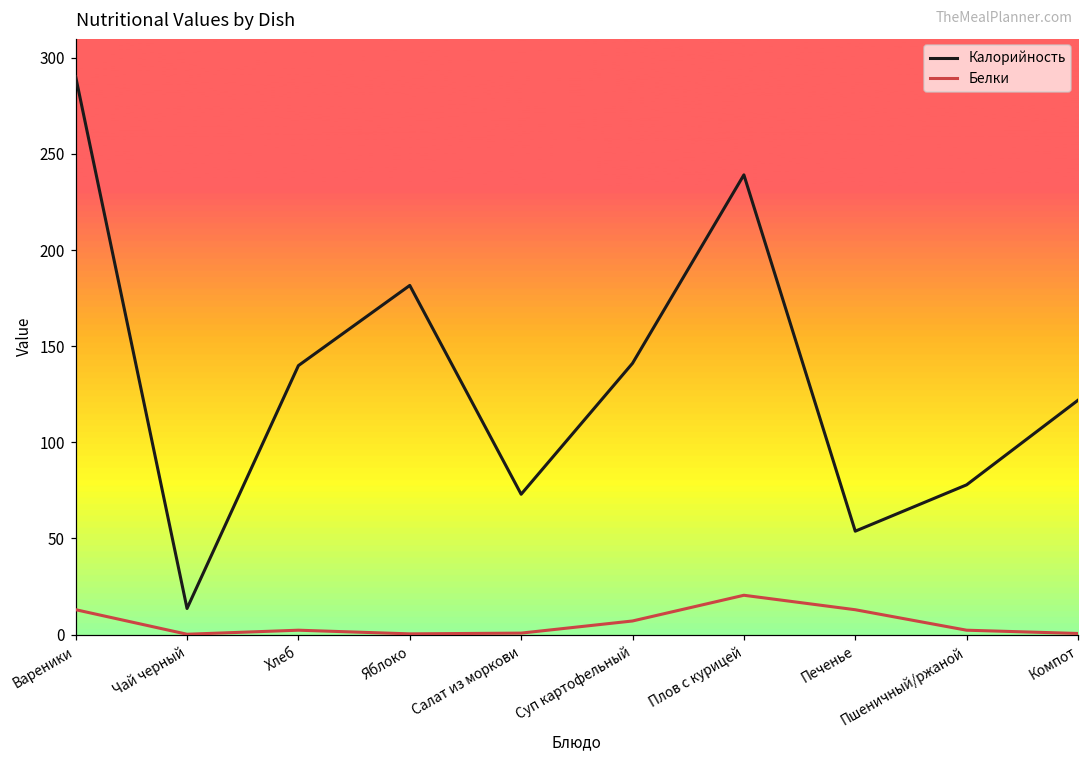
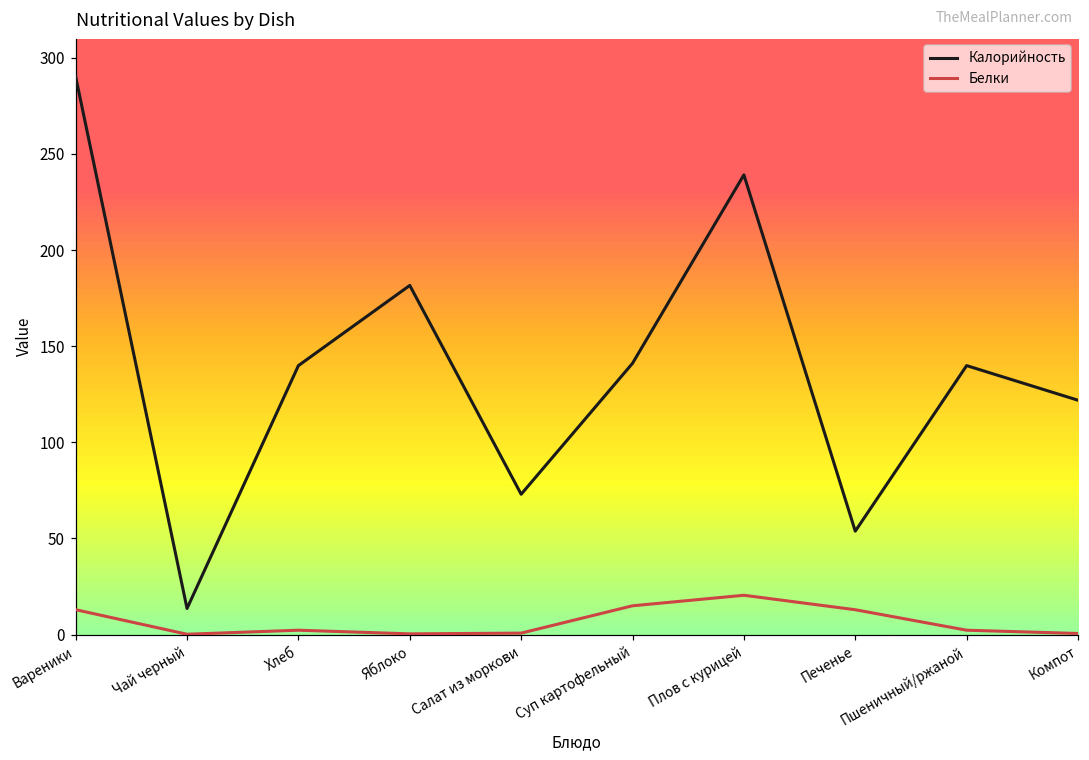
  {
    "Калорийность": {
      "Вареники": 290,
      "Чай черный": 14,
      "Хлеб": 140,
      "Яблоко": 182,
      "Салат из моркови": 73,
      "Суп картофельный": 141,
      "Плов с курицей": 239,
      "Печенье": 54,
-     "Пшеничный/ржаной": 78,
+     "Пшеничный/ржаной": 140,
      "Компот": 122
    },
    "Белки": {
      "Вареники": 13,
      "Чай черный": 0,
      "Хлеб": 2,
      "Яблоко": 0,
      "Салат из моркови": 1,
-     "Суп картофельный": 7,
+     "Суп картофельный": 15,
      "Плов с курицей": 20,
      "Печенье": 13,
      "Пшеничный/ржаной": 2,
      "Компот": 1
    }
  }
